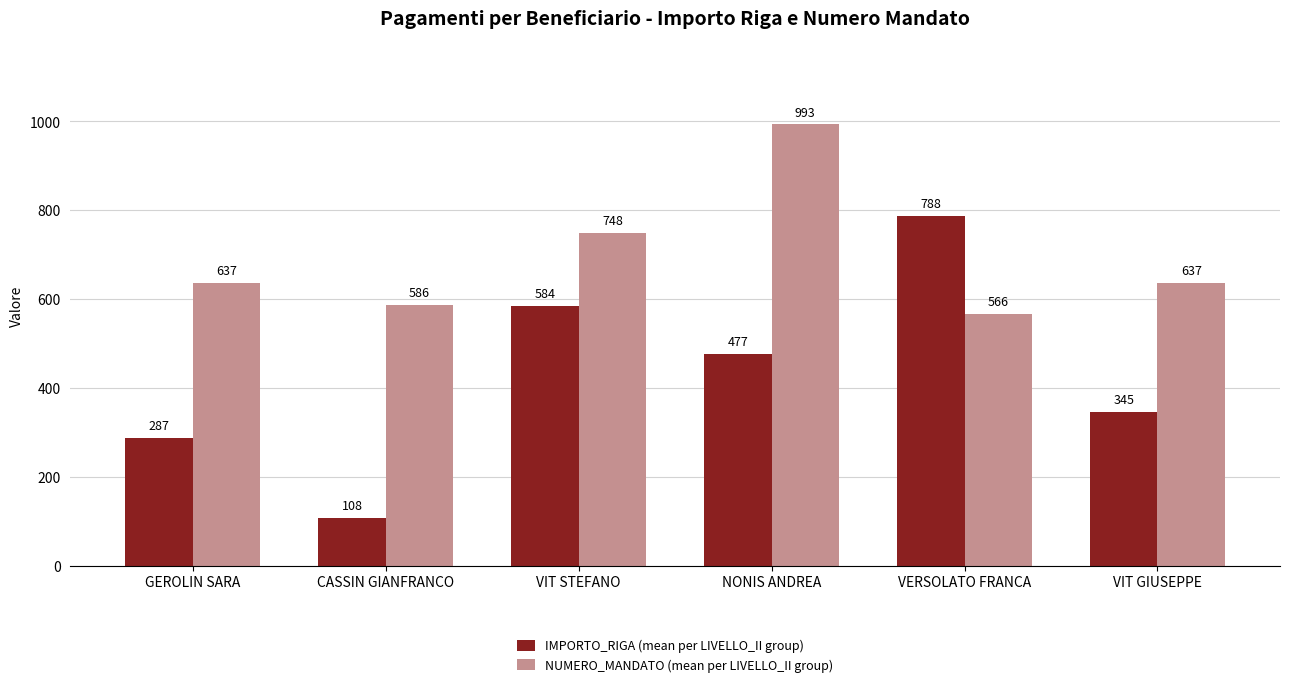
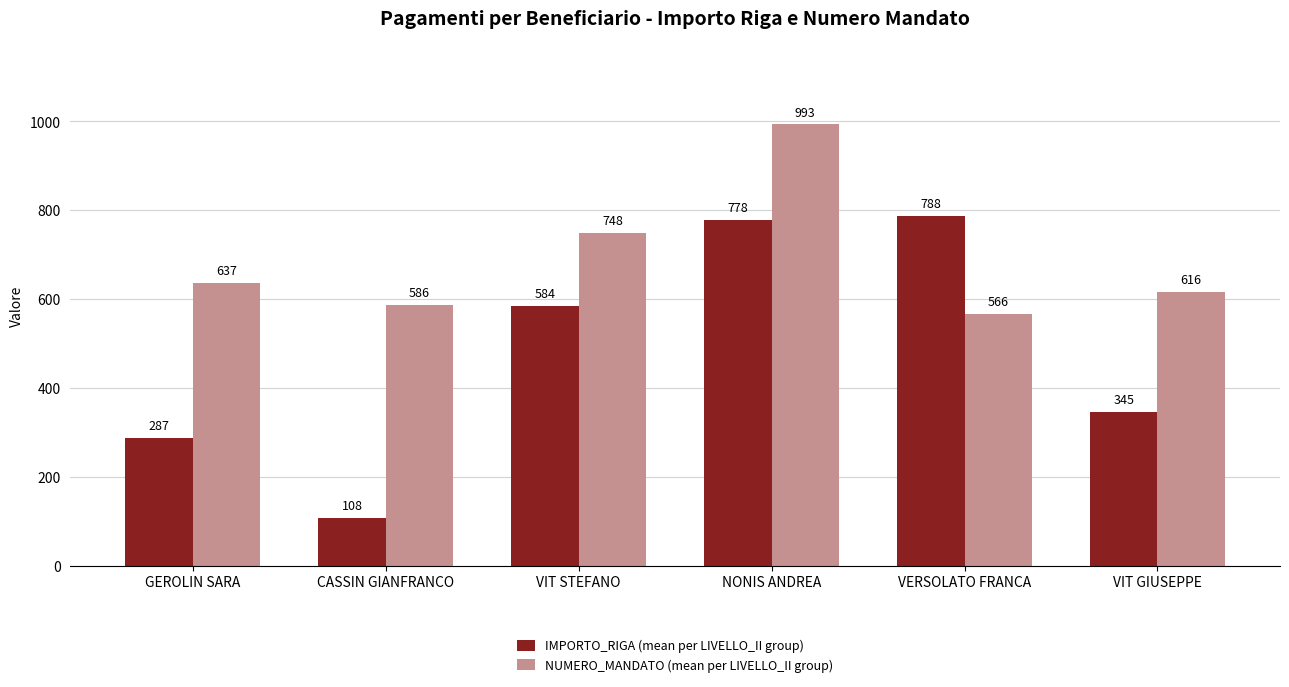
  {
    "IMPORTO_RIGA (mean per LIVELLO_II group)": {
      "GEROLIN SARA": 287,
      "CASSIN GIANFRANCO": 108,
      "VIT STEFANO": 584,
-     "NONIS ANDREA": 477,
+     "NONIS ANDREA": 778,
      "VERSOLATO FRANCA": 788,
      "VIT GIUSEPPE": 345
    },
    "NUMERO_MANDATO (mean per LIVELLO_II group)": {
      "GEROLIN SARA": 637,
      "CASSIN GIANFRANCO": 586,
      "VIT STEFANO": 748,
      "NONIS ANDREA": 993,
      "VERSOLATO FRANCA": 566,
-     "VIT GIUSEPPE": 637
+     "VIT GIUSEPPE": 616
    }
  }
